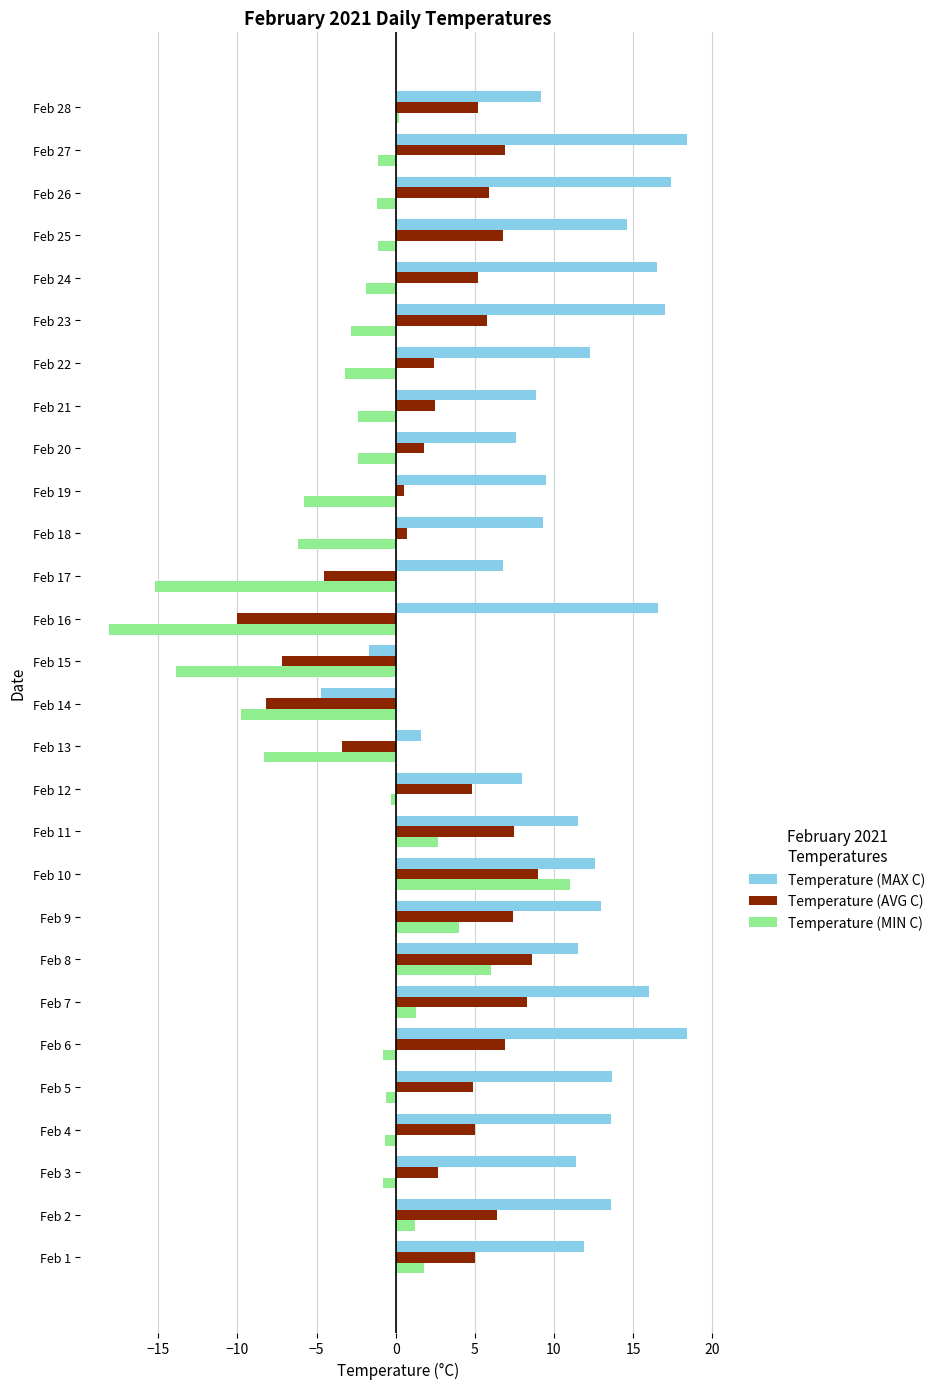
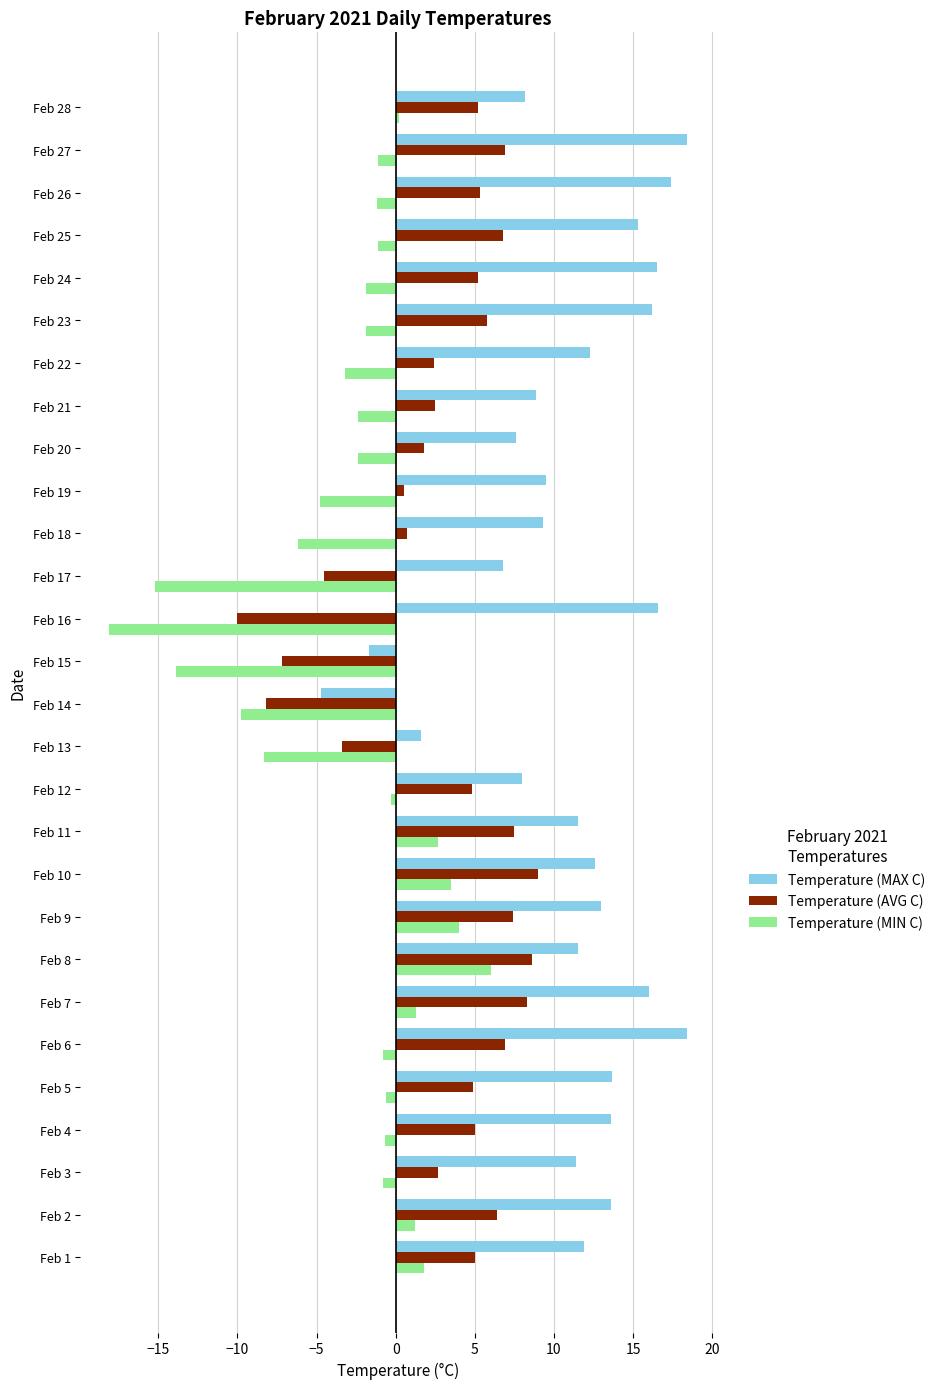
  {
    "Temperature (MAX C)": {
-     "Feb 28": 9.2,
+     "Feb 28": 8.2,
      "Feb 27": 18.4,
      "Feb 26": 17.4,
-     "Feb 25": 14.6,
+     "Feb 25": 15.3,
      "Feb 24": 16.5,
-     "Feb 23": 17.0,
+     "Feb 23": 16.2,
      "Feb 22": 12.3,
      "Feb 21": 8.9,
      "Feb 20": 7.6,
      "Feb 19": 9.5,
      "Feb 18": 9.3,
      "Feb 17": 6.8,
      "Feb 16": 16.6,
      "Feb 15": -1.7,
      "Feb 14": -4.7,
      "Feb 13": 1.6,
      "Feb 12": 8.0,
      "Feb 11": 11.5,
      "Feb 10": 12.6,
      "Feb 9": 13.0,
      "Feb 8": 11.5,
      "Feb 7": 16.0,
      "Feb 6": 18.4,
      "Feb 5": 13.7,
      "Feb 4": 13.6,
      "Feb 3": 11.4,
      "Feb 2": 13.6,
      "Feb 1": 11.9
    },
    "Temperature (AVG C)": {
      "Feb 28": 5.2,
      "Feb 27": 6.9,
-     "Feb 26": 5.9,
+     "Feb 26": 5.3,
      "Feb 25": 6.8,
      "Feb 24": 5.2,
      "Feb 23": 5.8,
      "Feb 22": 2.4,
      "Feb 21": 2.5,
      "Feb 20": 1.8,
      "Feb 19": 0.5,
      "Feb 18": 0.7,
      "Feb 17": -4.5,
      "Feb 16": -10.0,
      "Feb 15": -7.2,
      "Feb 14": -8.2,
      "Feb 13": -3.4,
      "Feb 12": 4.8,
      "Feb 11": 7.5,
      "Feb 10": 9.0,
      "Feb 9": 7.4,
      "Feb 8": 8.6,
      "Feb 7": 8.3,
      "Feb 6": 6.9,
      "Feb 5": 4.9,
      "Feb 4": 5.0,
      "Feb 3": 2.7,
      "Feb 2": 6.4,
      "Feb 1": 5.0
    },
    "Temperature (MIN C)": {
      "Feb 28": 0.2,
      "Feb 27": -1.1,
      "Feb 26": -1.2,
      "Feb 25": -1.1,
      "Feb 24": -1.9,
-     "Feb 23": -2.8,
+     "Feb 23": -1.9,
      "Feb 22": -3.2,
      "Feb 21": -2.4,
      "Feb 20": -2.4,
-     "Feb 19": -5.8,
+     "Feb 19": -4.8,
      "Feb 18": -6.2,
      "Feb 17": -15.2,
      "Feb 16": -18.1,
      "Feb 15": -13.9,
      "Feb 14": -9.8,
      "Feb 13": -8.3,
      "Feb 12": -0.3,
      "Feb 11": 2.7,
-     "Feb 10": 11.0,
+     "Feb 10": 3.5,
      "Feb 9": 4.0,
      "Feb 8": 6.0,
      "Feb 7": 1.3,
      "Feb 6": -0.8,
      "Feb 5": -0.6,
      "Feb 4": -0.7,
      "Feb 3": -0.8,
      "Feb 2": 1.2,
      "Feb 1": 1.8
    }
  }
